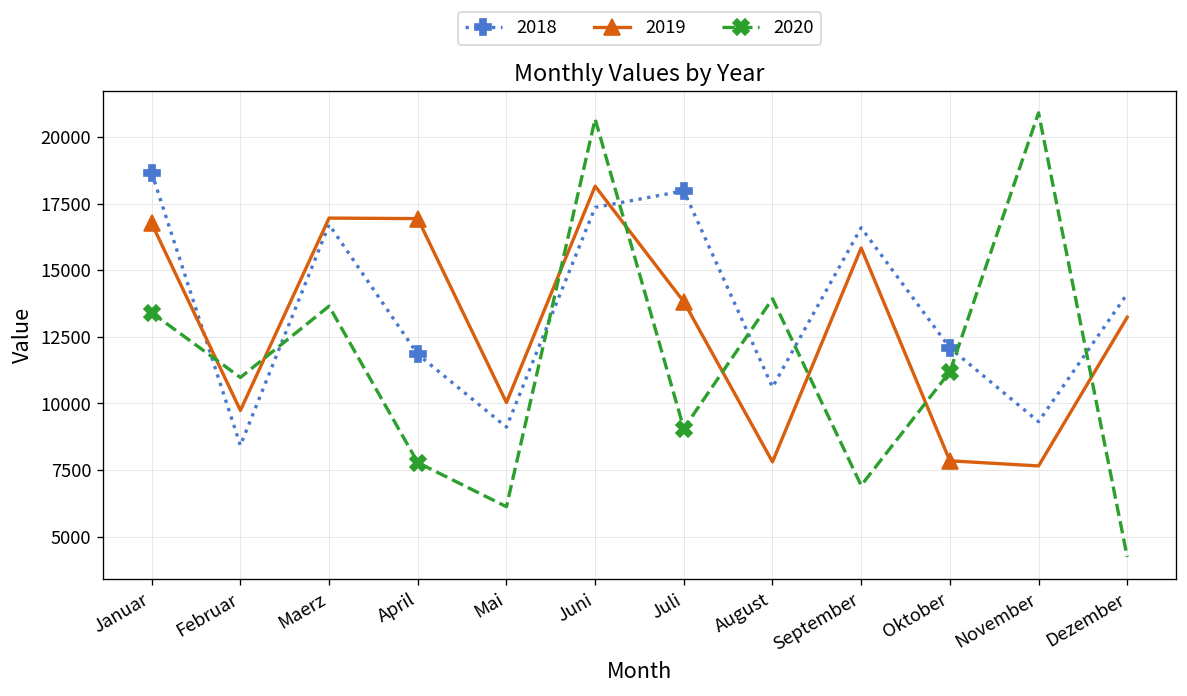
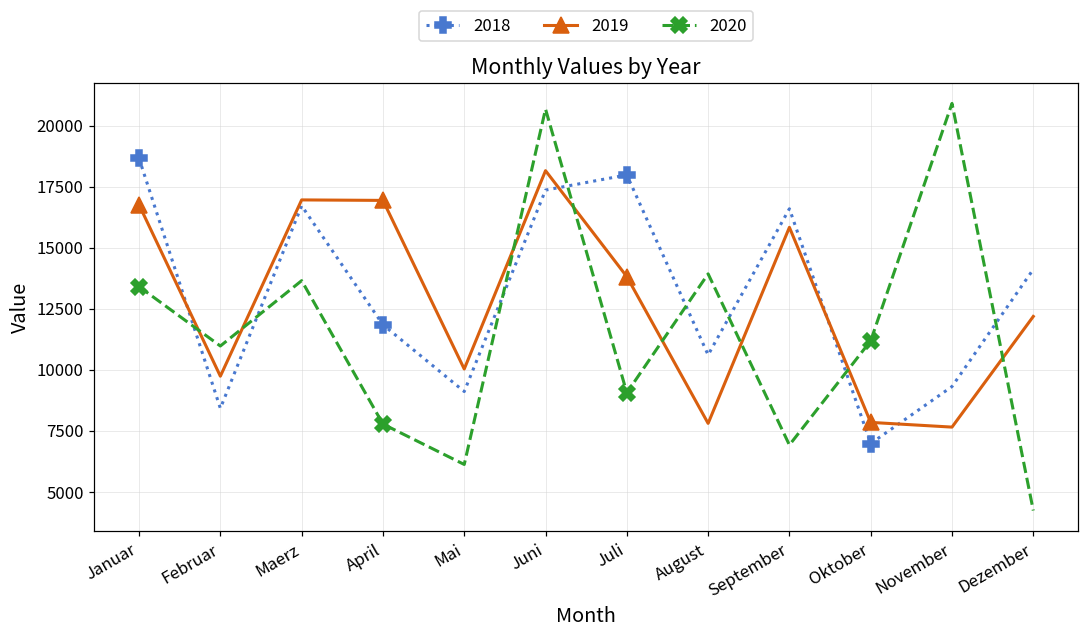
  {
    "2018": {
      "Januar": 18700,
      "Februar": 8400,
      "Maerz": 16700,
      "April": 11800,
      "Mai": 9100,
      "Juni": 17400,
      "Juli": 18000,
      "August": 10600,
      "September": 16600,
-     "Oktober": 12100,
+     "Oktober": 7000,
      "November": 9300,
      "Dezember": 14100
    },
    "2019": {
      "Januar": 16800,
      "Februar": 9700,
      "Maerz": 17000,
      "April": 16900,
      "Mai": 10000,
      "Juni": 18200,
      "Juli": 13800,
      "August": 7800,
      "September": 15800,
      "Oktober": 7800,
      "November": 7700,
-     "Dezember": 13200
+     "Dezember": 12200
    },
    "2020": {
      "Januar": 13400,
      "Februar": 11000,
      "Maerz": 13700,
      "April": 7800,
      "Mai": 6100,
      "Juni": 20700,
      "Juli": 9100,
      "August": 13900,
      "September": 6900,
      "Oktober": 11200,
      "November": 20900,
      "Dezember": 4200
    }
  }
